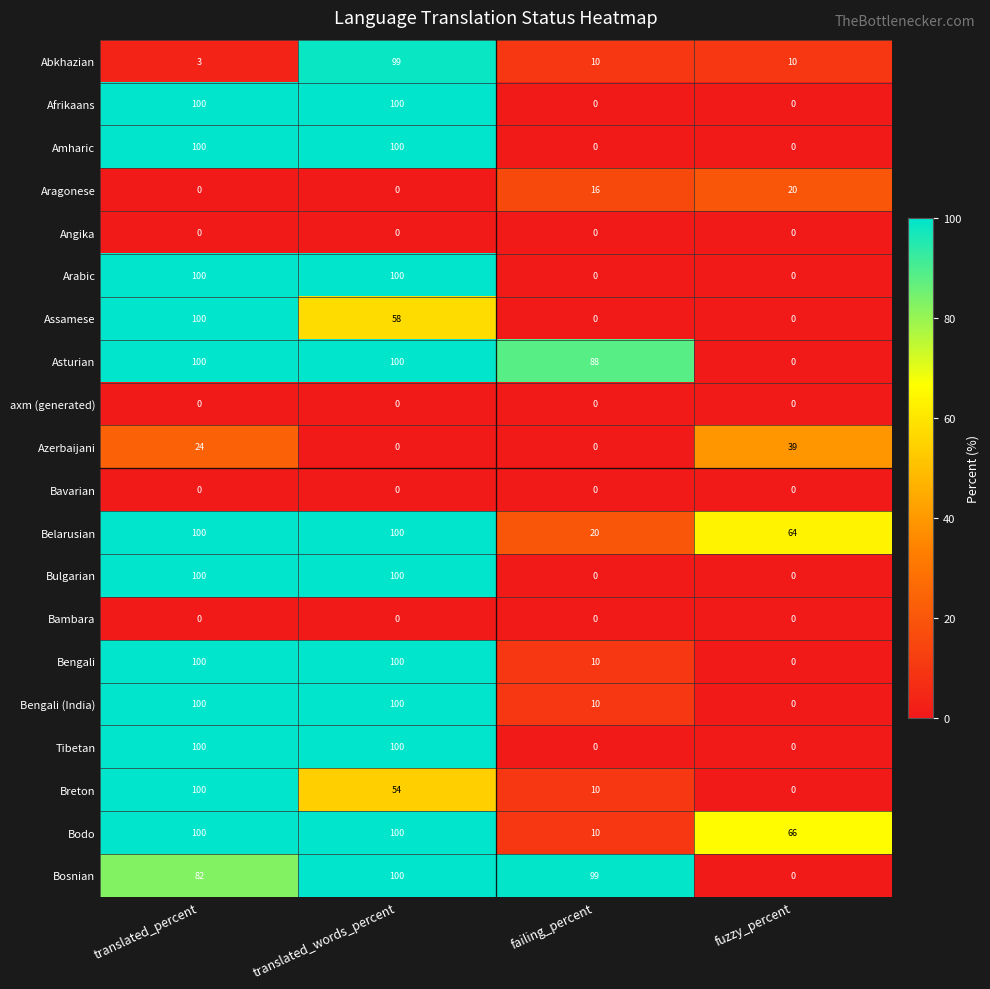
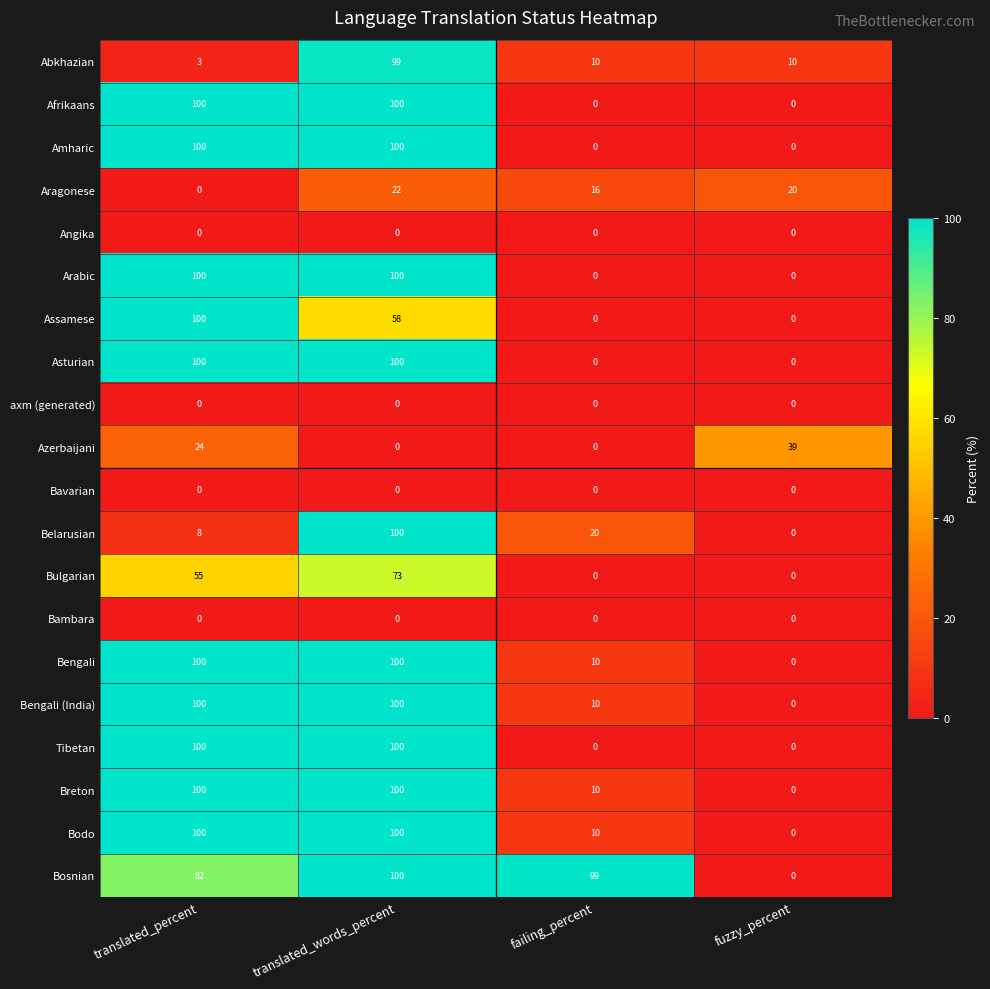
  {
    "Abkhazian": {
      "translated_percent": 3,
      "translated_words_percent": 99,
      "failing_percent": 10,
      "fuzzy_percent": 10
    },
    "Afrikaans": {
      "translated_percent": 100,
      "translated_words_percent": 100,
      "failing_percent": 0,
      "fuzzy_percent": 0
    },
    "Amharic": {
      "translated_percent": 100,
      "translated_words_percent": 100,
      "failing_percent": 0,
      "fuzzy_percent": 0
    },
    "Aragonese": {
      "translated_percent": 0,
-     "translated_words_percent": 0,
+     "translated_words_percent": 22,
      "failing_percent": 16,
      "fuzzy_percent": 20
    },
    "Angika": {
      "translated_percent": 0,
      "translated_words_percent": 0,
      "failing_percent": 0,
      "fuzzy_percent": 0
    },
    "Arabic": {
      "translated_percent": 100,
      "translated_words_percent": 100,
      "failing_percent": 0,
      "fuzzy_percent": 0
    },
    "Assamese": {
      "translated_percent": 100,
      "translated_words_percent": 58,
      "failing_percent": 0,
      "fuzzy_percent": 0
    },
    "Asturian": {
      "translated_percent": 100,
      "translated_words_percent": 100,
-     "failing_percent": 88,
+     "failing_percent": 0,
      "fuzzy_percent": 0
    },
    "axm (generated)": {
      "translated_percent": 0,
      "translated_words_percent": 0,
      "failing_percent": 0,
      "fuzzy_percent": 0
    },
    "Azerbaijani": {
      "translated_percent": 24,
      "translated_words_percent": 0,
      "failing_percent": 0,
      "fuzzy_percent": 39
    },
    "Bavarian": {
      "translated_percent": 0,
      "translated_words_percent": 0,
      "failing_percent": 0,
      "fuzzy_percent": 0
    },
    "Belarusian": {
-     "translated_percent": 100,
+     "translated_percent": 8,
      "translated_words_percent": 100,
      "failing_percent": 20,
-     "fuzzy_percent": 64
+     "fuzzy_percent": 0
    },
    "Bulgarian": {
-     "translated_percent": 100,
-     "translated_words_percent": 100,
+     "translated_percent": 55,
+     "translated_words_percent": 73,
      "failing_percent": 0,
      "fuzzy_percent": 0
    },
    "Bambara": {
      "translated_percent": 0,
      "translated_words_percent": 0,
      "failing_percent": 0,
      "fuzzy_percent": 0
    },
    "Bengali": {
      "translated_percent": 100,
      "translated_words_percent": 100,
      "failing_percent": 10,
      "fuzzy_percent": 0
    },
    "Bengali (India)": {
      "translated_percent": 100,
      "translated_words_percent": 100,
      "failing_percent": 10,
      "fuzzy_percent": 0
    },
    "Tibetan": {
      "translated_percent": 100,
      "translated_words_percent": 100,
      "failing_percent": 0,
      "fuzzy_percent": 0
    },
    "Breton": {
      "translated_percent": 100,
-     "translated_words_percent": 54,
+     "translated_words_percent": 100,
      "failing_percent": 10,
      "fuzzy_percent": 0
    },
    "Bodo": {
      "translated_percent": 100,
      "translated_words_percent": 100,
      "failing_percent": 10,
-     "fuzzy_percent": 66
+     "fuzzy_percent": 0
    },
    "Bosnian": {
      "translated_percent": 82,
      "translated_words_percent": 100,
      "failing_percent": 99,
      "fuzzy_percent": 0
    }
  }
